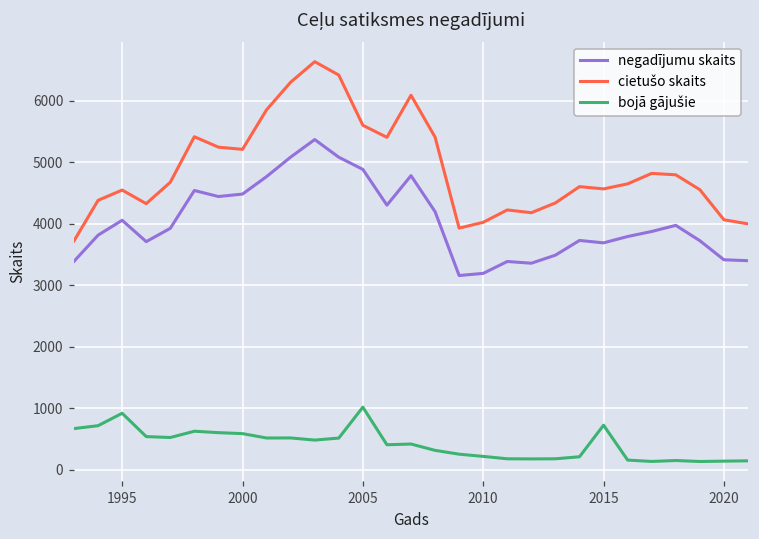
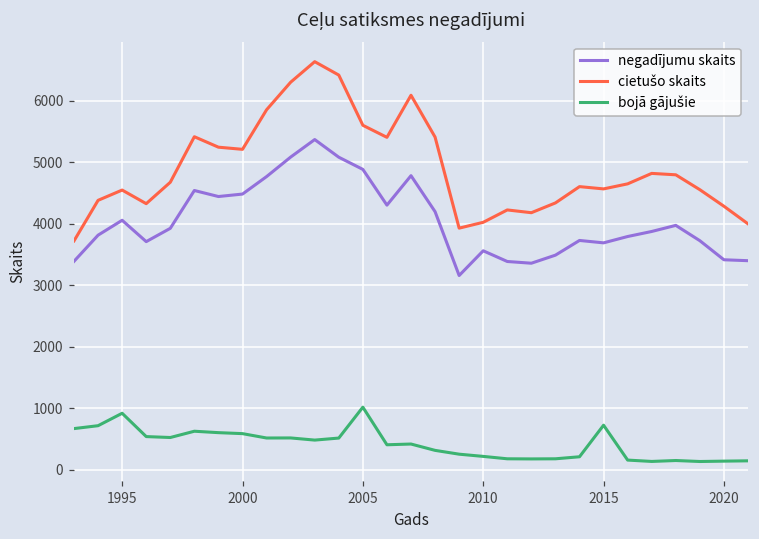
  {
    "negadījumu skaits": {
      "1995": 4100,
      "2000": 4500,
      "2005": 4900,
-     "2010": 3200,
+     "2010": 3600,
      "2015": 3700,
      "2020": 3400
    },
    "cietušo skaits": {
      "1995": 4500,
      "2000": 5200,
      "2005": 5600,
      "2010": 4000,
      "2015": 4600,
-     "2020": 4100
+     "2020": 4300
    },
    "bojā gājušie": {
      "1995": 900,
      "2000": 600,
      "2005": 1000,
      "2010": 200,
      "2015": 700,
      "2020": 100
    }
  }
